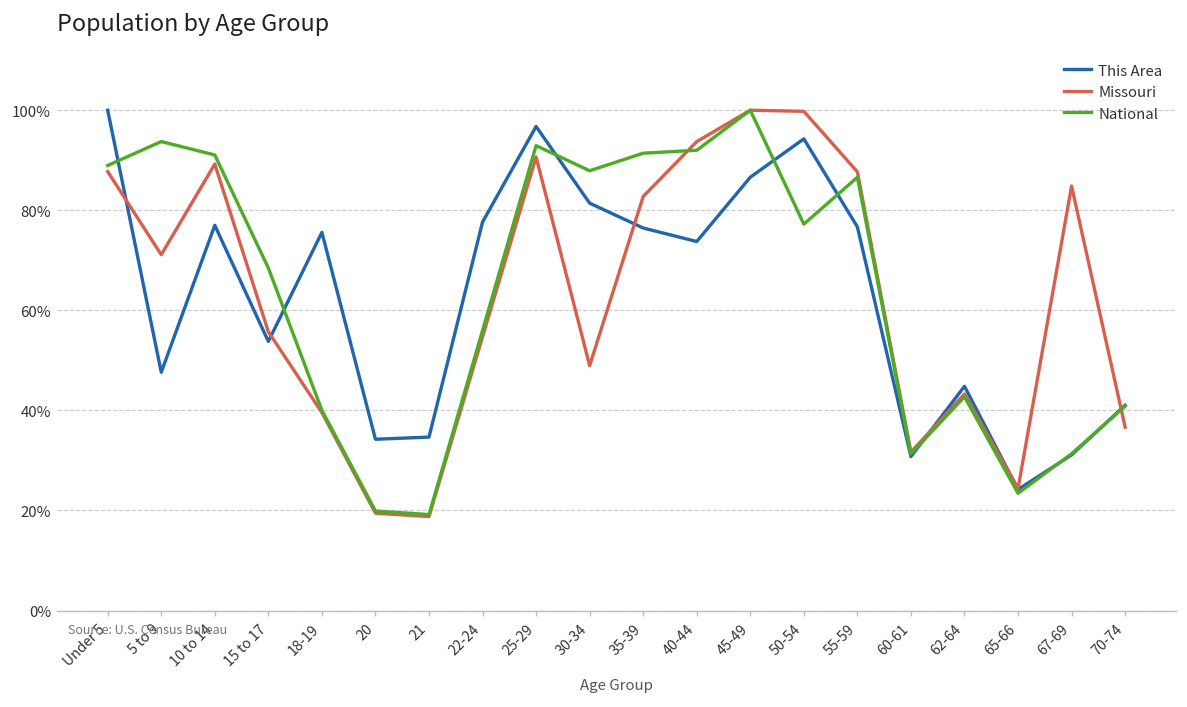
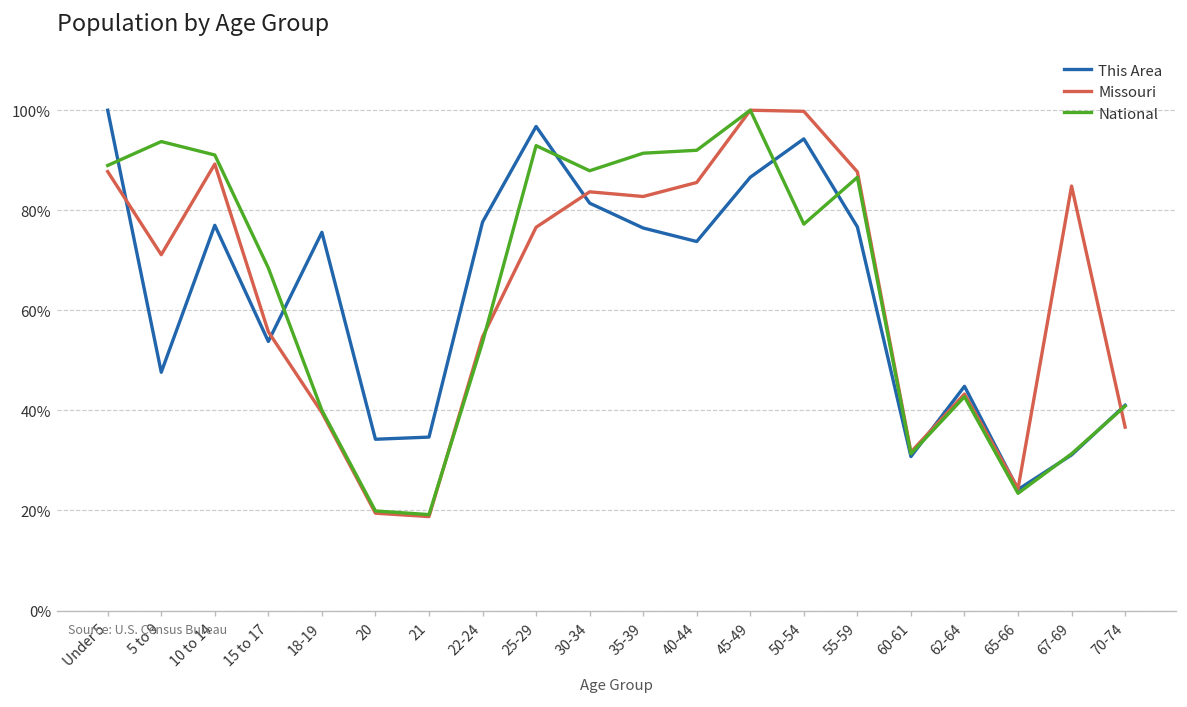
  {
    "This Area": {
      "Under 5": "100%",
      "5 to 9": "48%",
      "10 to 14": "77%",
      "15 to 17": "54%",
      "18-19": "76%",
      "20": "34%",
      "21": "35%",
      "22-24": "78%",
      "25-29": "97%",
      "30-34": "81%",
      "35-39": "76%",
      "40-44": "74%",
      "45-49": "87%",
      "50-54": "94%",
      "55-59": "77%",
      "62-64": "45%"
    },
    "Missouri": {
      "Under 5": "88%",
      "5 to 9": "71%",
      "10 to 14": "89%",
      "15 to 17": "56%",
      "22-24": "55%",
-     "25-29": "91%",
-     "30-34": "49%",
+     "25-29": "77%",
+     "30-34": "84%",
      "35-39": "83%",
-     "40-44": "94%",
+     "40-44": "86%",
      "50-54": "100%",
      "55-59": "88%",
      "67-69": "85%",
      "70-74": "37%"
    },
    "National": {
      "Under 5": "89%",
      "5 to 9": "94%",
      "10 to 14": "91%",
      "15 to 17": "68%",
-     "22-24": "56%",
+     "22-24": "54%",
      "25-29": "93%",
      "30-34": "88%",
      "35-39": "91%",
      "40-44": "92%",
      "50-54": "77%",
      "55-59": "87%",
      "65-66": "23%"
    }
  }
